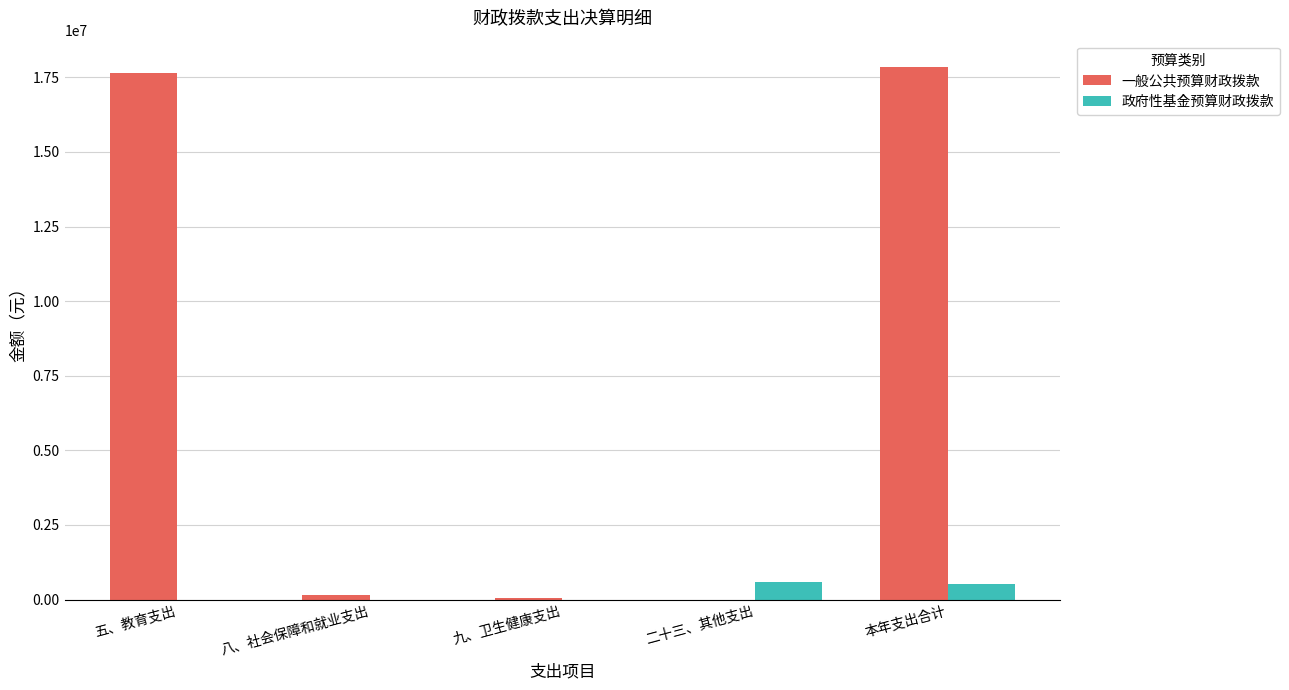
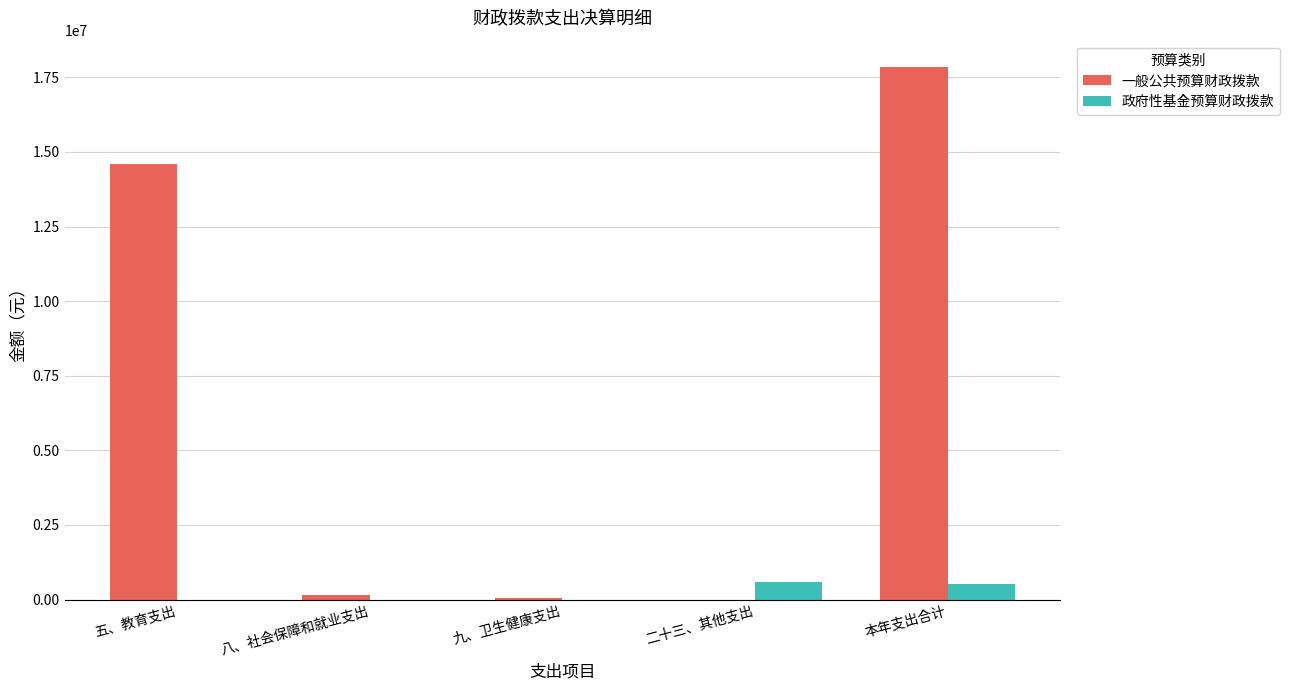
  {
    "一般公共预算财政拨款": {
-     "五、教育支出": 17600000,
+     "五、教育支出": 14600000,
      "八、社会保障和就业支出": 100000,
      "二十三、其他支出": 0,
      "本年支出合计": 17800000
    },
    "政府性基金预算财政拨款": {
      "五、教育支出": 0,
      "八、社会保障和就业支出": 0,
      "九、卫生健康支出": 0,
      "二十三、其他支出": 600000,
      "本年支出合计": 500000
    }
  }
